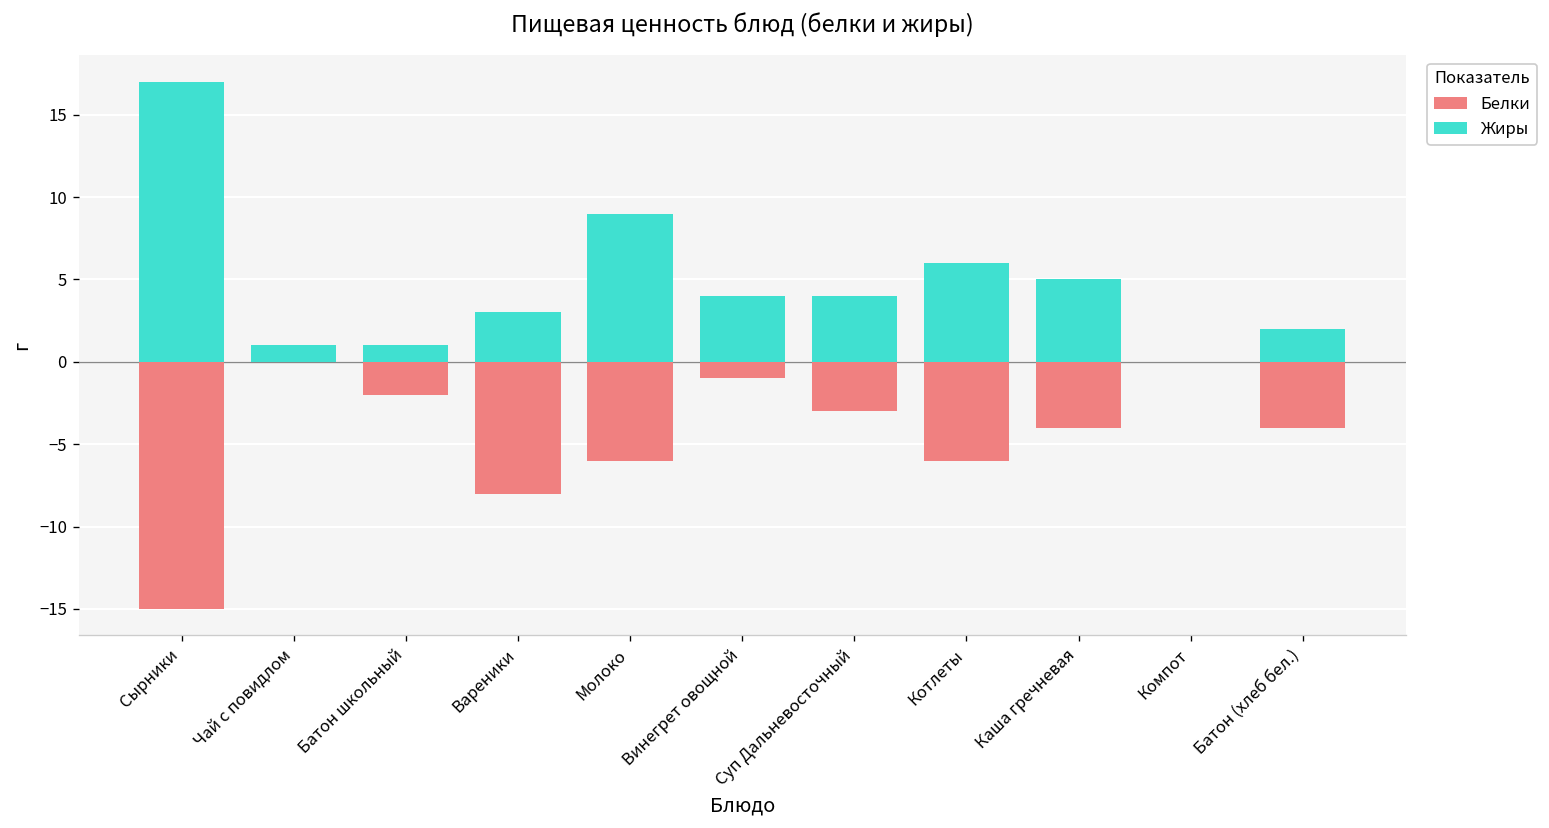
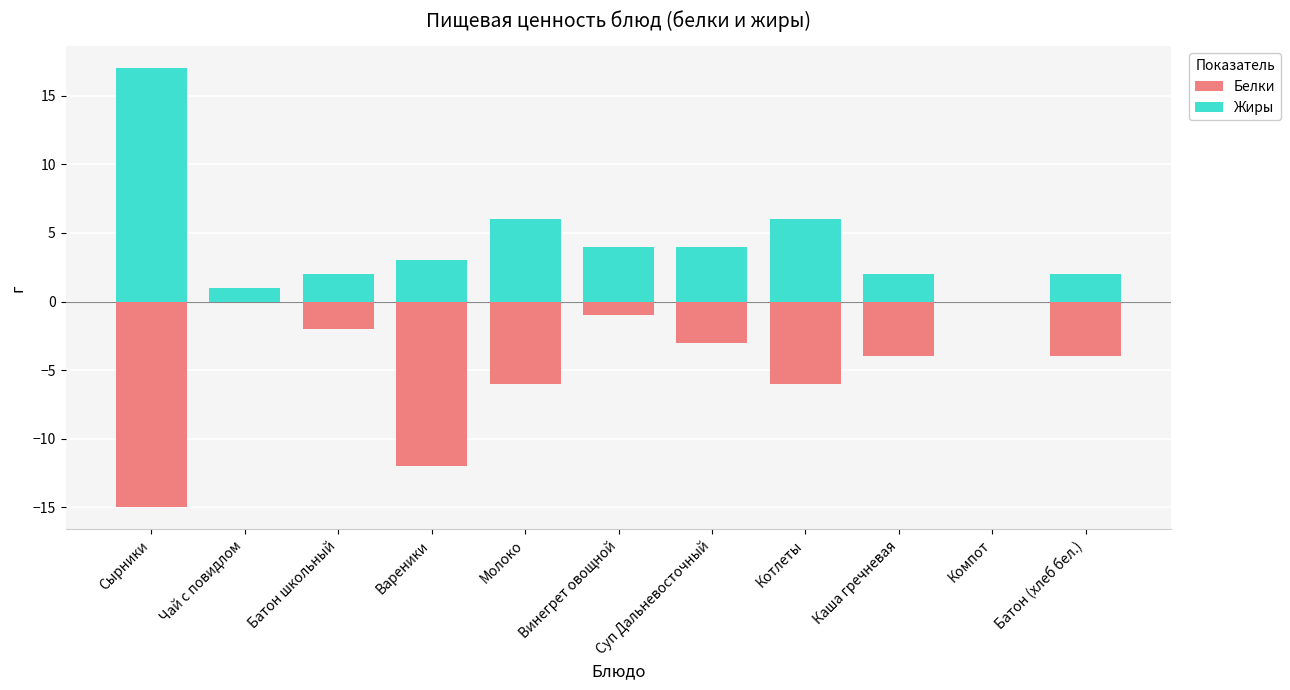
  {
    "Белки": {
      "Сырники": -15.0,
      "Чай с повидлом": 0.0,
      "Батон школьный": -2.0,
-     "Вареники": -8.0,
+     "Вареники": -12.0,
      "Молоко": -6.0,
      "Винегрет овощной": -1.0,
      "Суп Дальневосточный": -3.0,
      "Котлеты": -6.0,
      "Каша гречневая": -4.0,
      "Компот": 0.0,
      "Батон (хлеб бел.)": -4.0
    },
    "Жиры": {
      "Сырники": 17,
      "Чай с повидлом": 1,
-     "Батон школьный": 1,
+     "Батон школьный": 2,
      "Вареники": 3,
-     "Молоко": 9,
+     "Молоко": 6,
      "Винегрет овощной": 4,
      "Суп Дальневосточный": 4,
      "Котлеты": 6,
-     "Каша гречневая": 5,
+     "Каша гречневая": 2,
      "Компот": 0,
      "Батон (хлеб бел.)": 2
    }
  }
